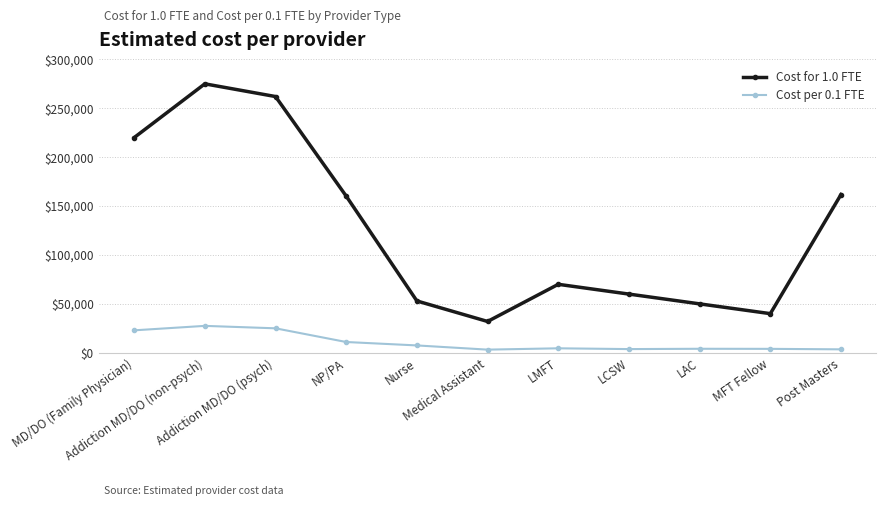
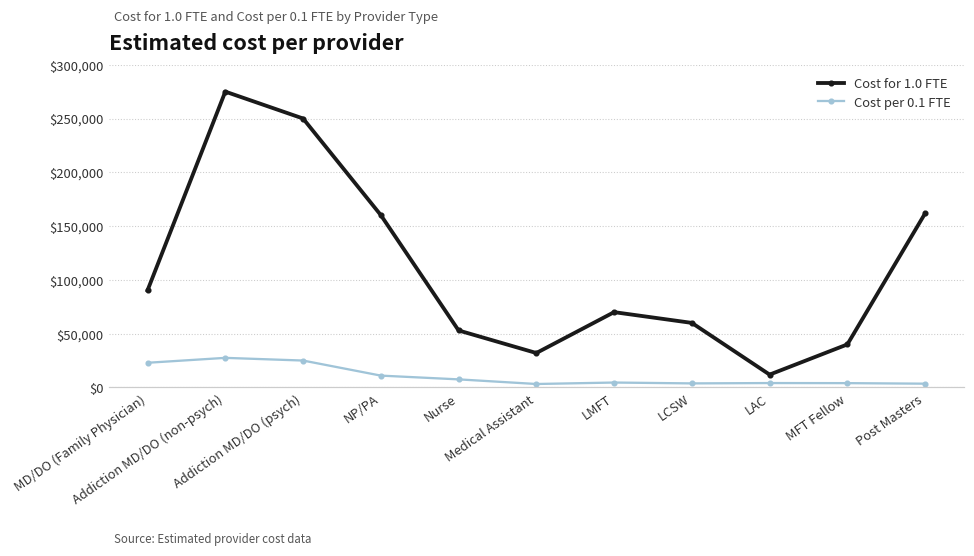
  {
    "Cost for 1.0 FTE": {
-     "MD/DO (Family Physician)": "$220,000",
+     "MD/DO (Family Physician)": "$90,000",
      "Addiction MD/DO (non-psych)": "$280,000",
-     "Addiction MD/DO (psych)": "$260,000",
+     "Addiction MD/DO (psych)": "$250,000",
      "NP/PA": "$160,000",
      "Nurse": "$50,000",
      "Medical Assistant": "$30,000",
      "LMFT": "$70,000",
      "LCSW": "$60,000",
-     "LAC": "$50,000",
+     "LAC": "$10,000",
      "MFT Fellow": "$40,000",
      "Post Masters": "$160,000"
    },
    "Cost per 0.1 FTE": {
      "MD/DO (Family Physician)": "$20,000",
      "Addiction MD/DO (non-psych)": "$30,000",
      "Addiction MD/DO (psych)": "$30,000",
      "NP/PA": "$10,000",
      "Nurse": "$10,000",
      "Medical Assistant": "$0",
      "LMFT": "$0",
      "LCSW": "$0",
      "LAC": "$0",
      "MFT Fellow": "$0",
      "Post Masters": "$0"
    }
  }
